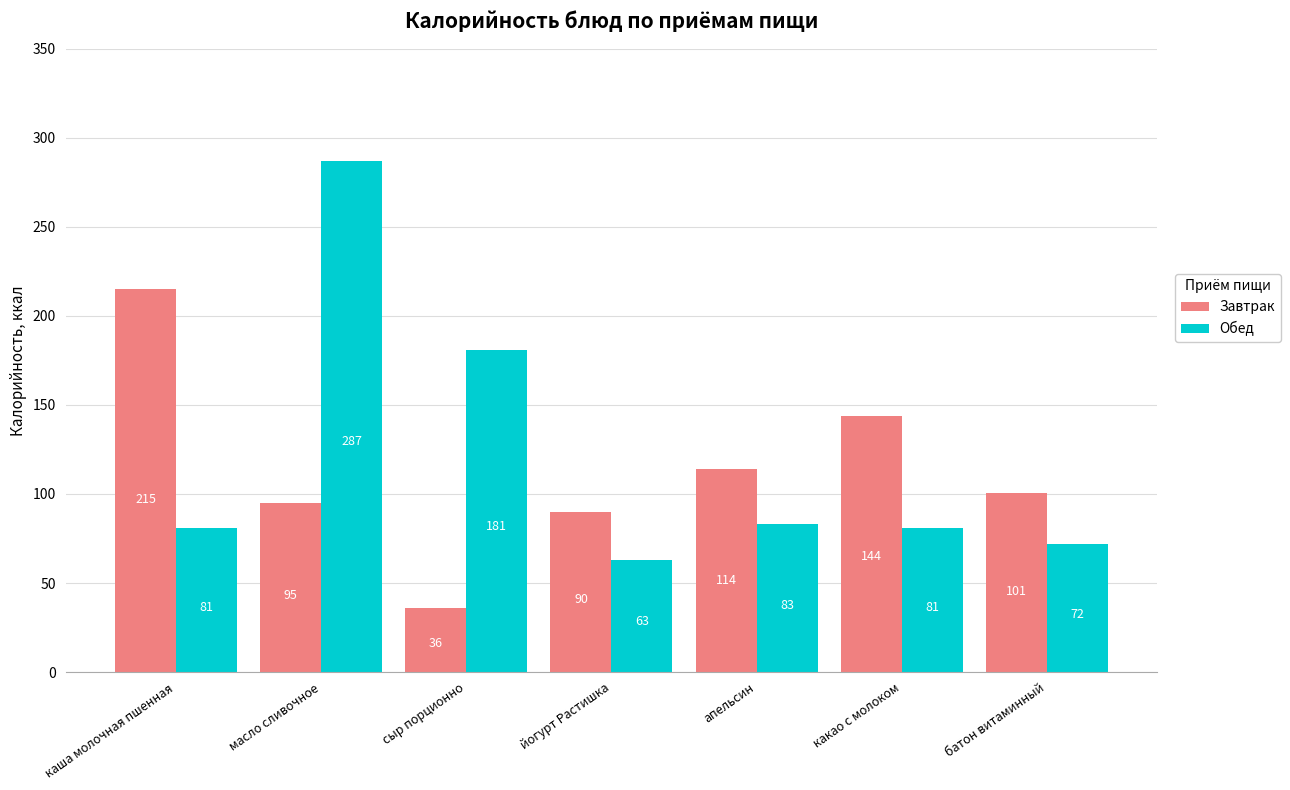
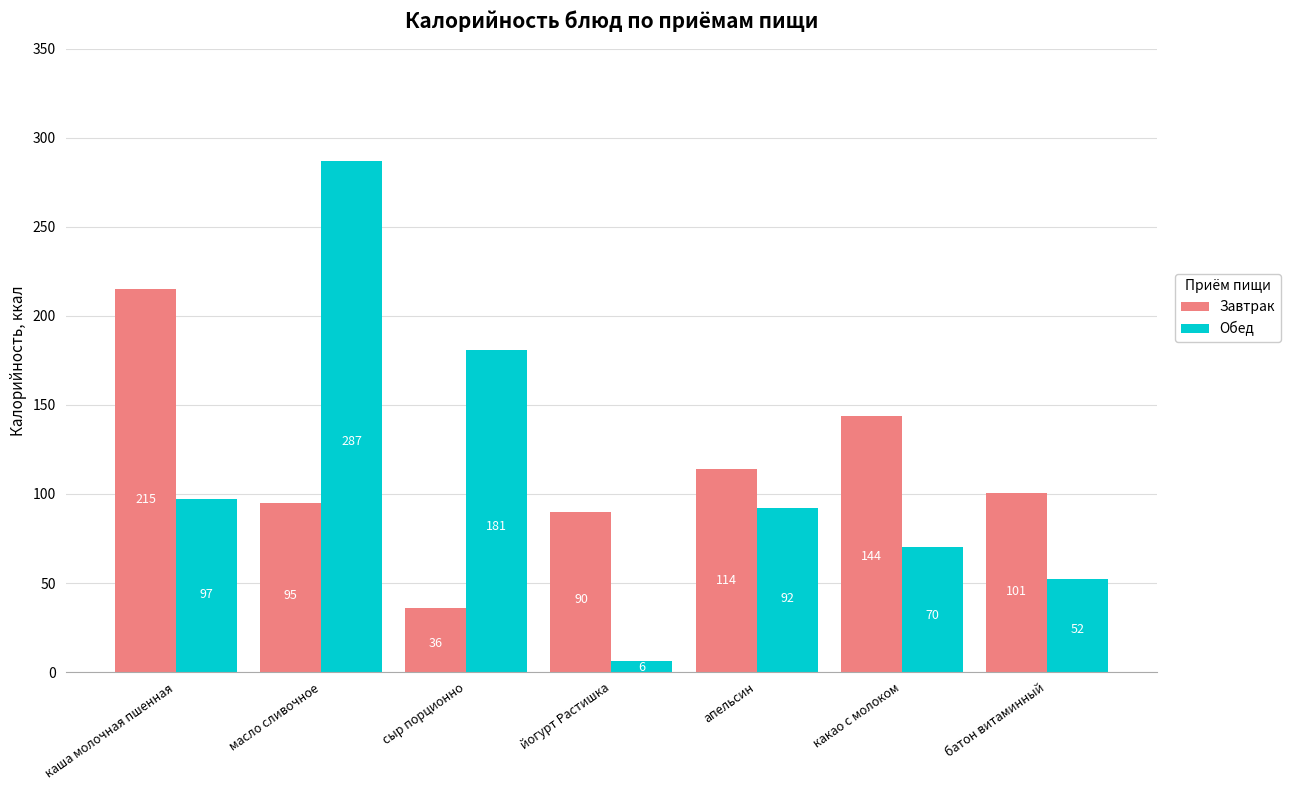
  {
    "Завтрак": {
      "каша молочная пшенная": 215,
      "масло сливочное": 95,
      "сыр порционно": 36,
      "йогурт Растишка": 90,
      "апельсин": 114,
      "какао с молоком": 144,
      "батон витаминный": 101
    },
    "Обед": {
-     "каша молочная пшенная": 81,
+     "каша молочная пшенная": 97,
      "масло сливочное": 287,
      "сыр порционно": 181,
-     "йогурт Растишка": 63,
-     "апельсин": 83,
-     "какао с молоком": 81,
-     "батон витаминный": 72
+     "йогурт Растишка": 6,
+     "апельсин": 92,
+     "какао с молоком": 70,
+     "батон витаминный": 52
    }
  }
